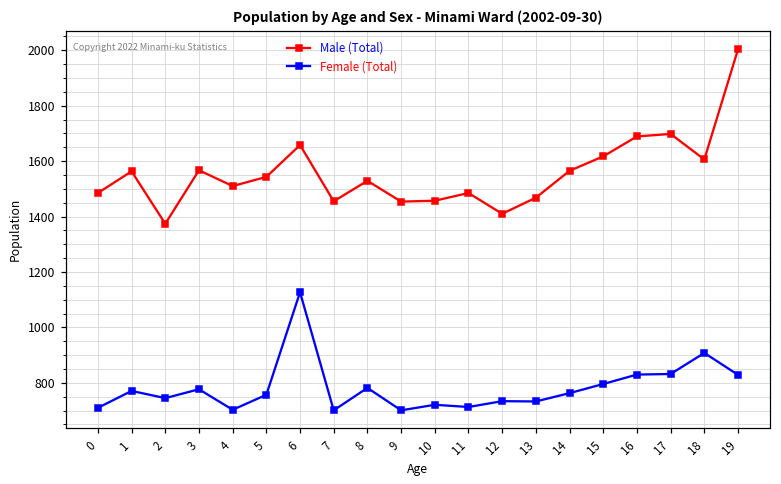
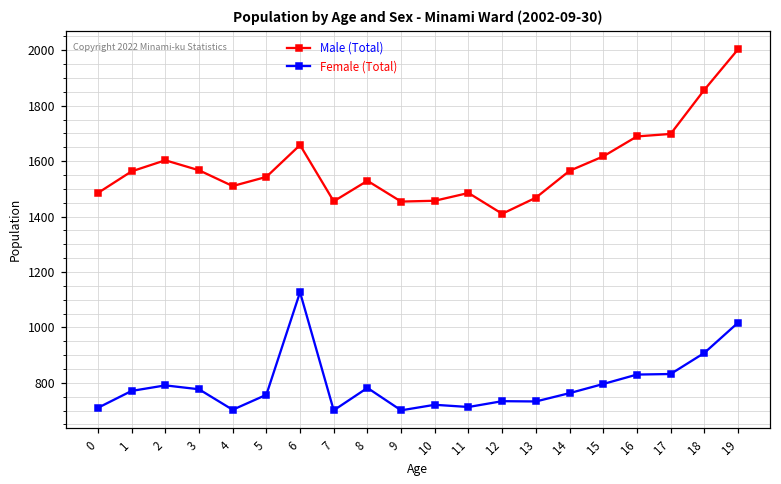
  {
    "Male (Total)": {
      "0": 1490,
      "1": 1560,
-     "2": 1370,
+     "2": 1600,
      "3": 1570,
      "4": 1510,
      "5": 1540,
      "6": 1660,
      "7": 1460,
      "8": 1530,
      "9": 1450,
      "10": 1460,
      "11": 1490,
      "12": 1410,
      "13": 1470,
      "14": 1570,
      "15": 1620,
      "16": 1690,
      "17": 1700,
-     "18": 1610,
+     "18": 1860,
      "19": 2000
    },
    "Female (Total)": {
      "0": 710,
      "1": 770,
-     "2": 750,
+     "2": 790,
      "3": 780,
      "4": 700,
      "5": 760,
      "6": 1130,
      "7": 700,
      "8": 780,
      "9": 700,
      "10": 720,
      "11": 710,
      "12": 730,
      "13": 730,
      "14": 760,
      "15": 800,
      "16": 830,
      "17": 830,
      "18": 910,
-     "19": 830
+     "19": 1020
    }
  }
